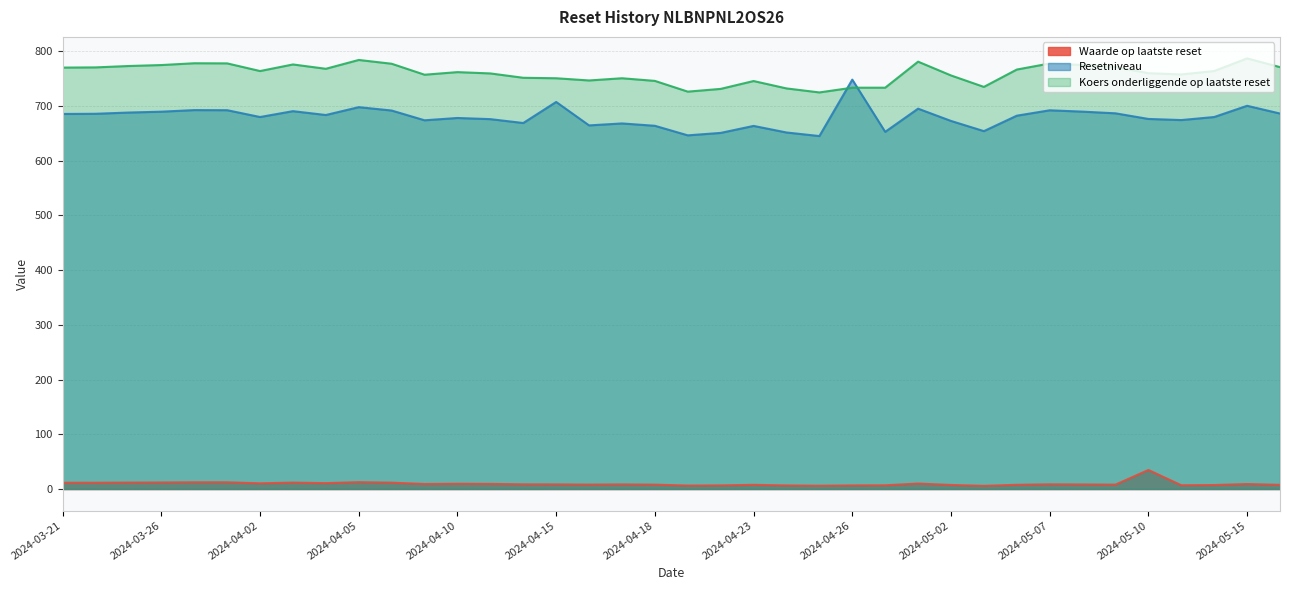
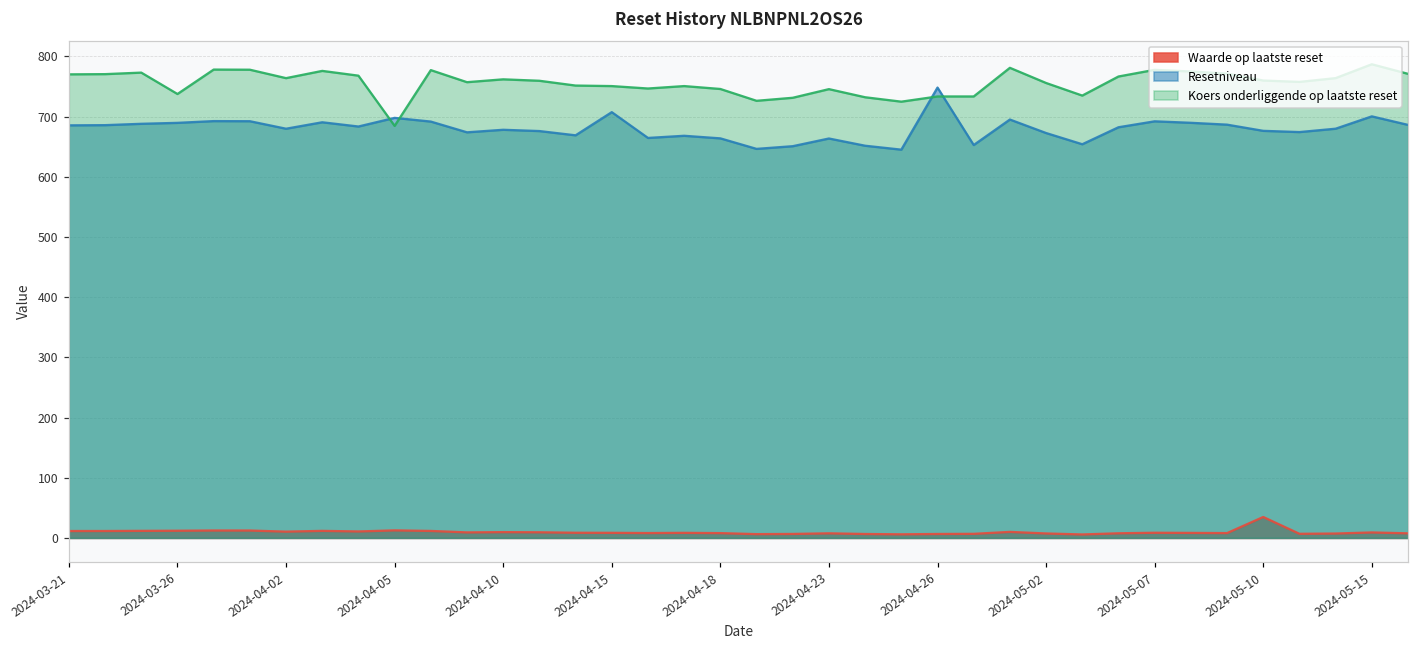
  {
    "Waarde op laatste reset": {
      "2024-03-21": 10,
      "2024-03-26": 10,
      "2024-04-02": 10,
      "2024-04-05": 10,
      "2024-04-10": 10,
      "2024-04-15": 10,
      "2024-04-18": 10,
      "2024-04-23": 10,
      "2024-04-26": 10,
      "2024-05-02": 10,
      "2024-05-07": 10,
      "2024-05-10": 30,
      "2024-05-15": 10
    },
    "Resetniveau": {
      "2024-03-21": 690,
      "2024-03-26": 690,
      "2024-04-02": 680,
      "2024-04-05": 700,
      "2024-04-10": 680,
      "2024-04-15": 710,
      "2024-04-18": 660,
      "2024-04-23": 660,
      "2024-04-26": 750,
      "2024-05-02": 670,
      "2024-05-07": 690,
      "2024-05-10": 680,
      "2024-05-15": 700
    },
    "Koers onderliggende op laatste reset": {
      "2024-03-21": 770,
-     "2024-03-26": 770,
+     "2024-03-26": 740,
      "2024-04-02": 760,
-     "2024-04-05": 780,
+     "2024-04-05": 680,
      "2024-04-10": 760,
      "2024-04-15": 750,
      "2024-04-18": 750,
      "2024-04-23": 750,
      "2024-04-26": 730,
      "2024-05-02": 760
    }
  }
